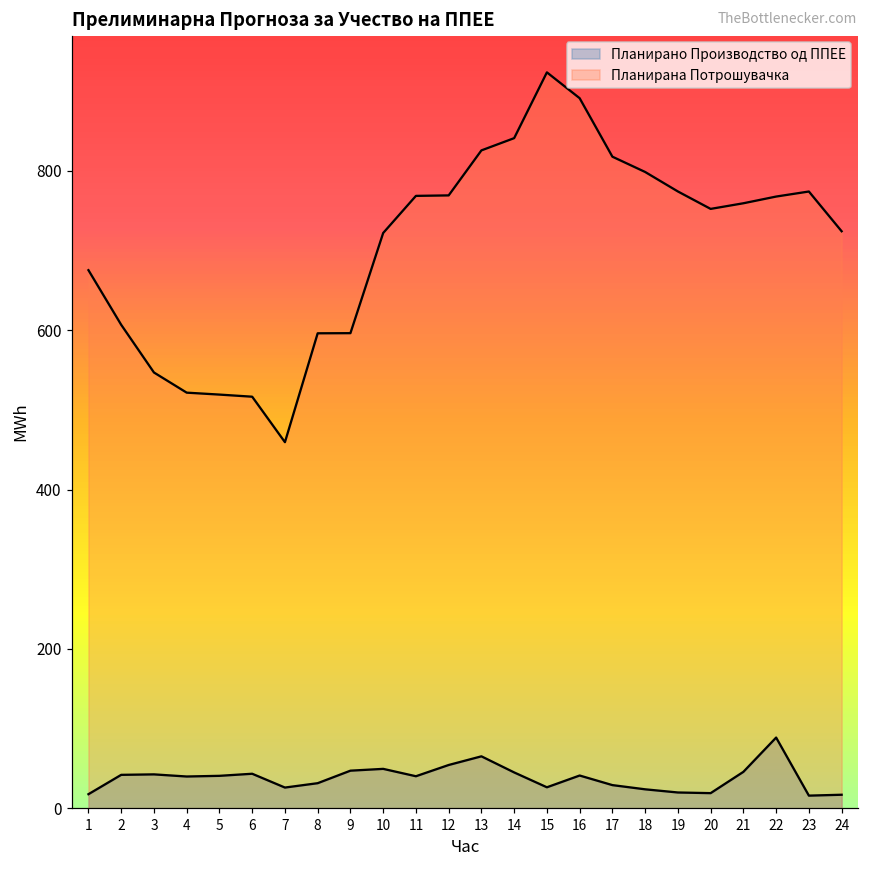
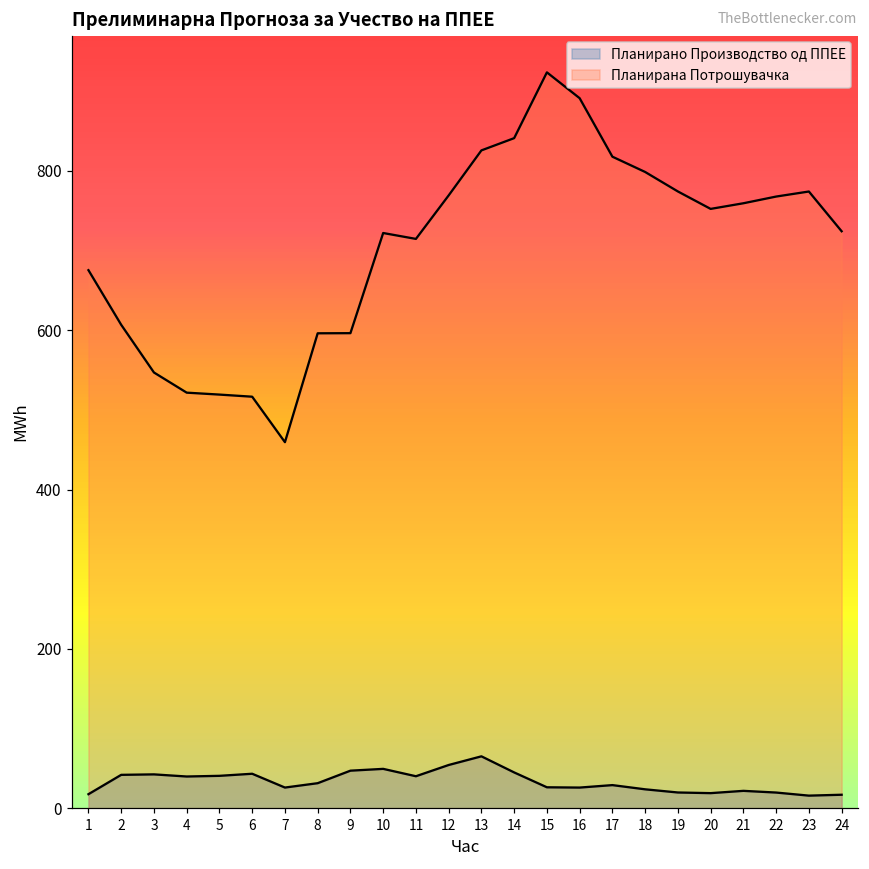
  {
    "Планирано Производство од ППЕЕ": {
      "1": 20,
      "2": 40,
      "3": 40,
      "4": 40,
      "5": 40,
      "6": 40,
      "7": 30,
      "8": 30,
      "9": 50,
      "10": 50,
      "11": 40,
      "12": 50,
      "13": 70,
      "14": 40,
      "15": 30,
-     "16": 40,
+     "16": 30,
      "17": 30,
      "18": 20,
      "19": 20,
      "20": 20,
-     "21": 50,
-     "22": 90,
+     "21": 20,
+     "22": 20,
      "23": 20,
      "24": 20
    },
    "Планирана Потрошувачка": {
      "1": 680,
      "2": 610,
      "3": 550,
      "4": 520,
      "5": 520,
      "6": 520,
      "7": 460,
      "8": 600,
      "9": 600,
      "10": 720,
-     "11": 770,
+     "11": 710,
      "12": 770,
      "13": 830,
      "14": 840,
      "15": 920,
      "16": 890,
      "17": 820,
      "18": 800,
      "19": 770,
      "20": 750,
      "21": 760,
      "22": 770,
      "23": 770,
      "24": 720
    }
  }
